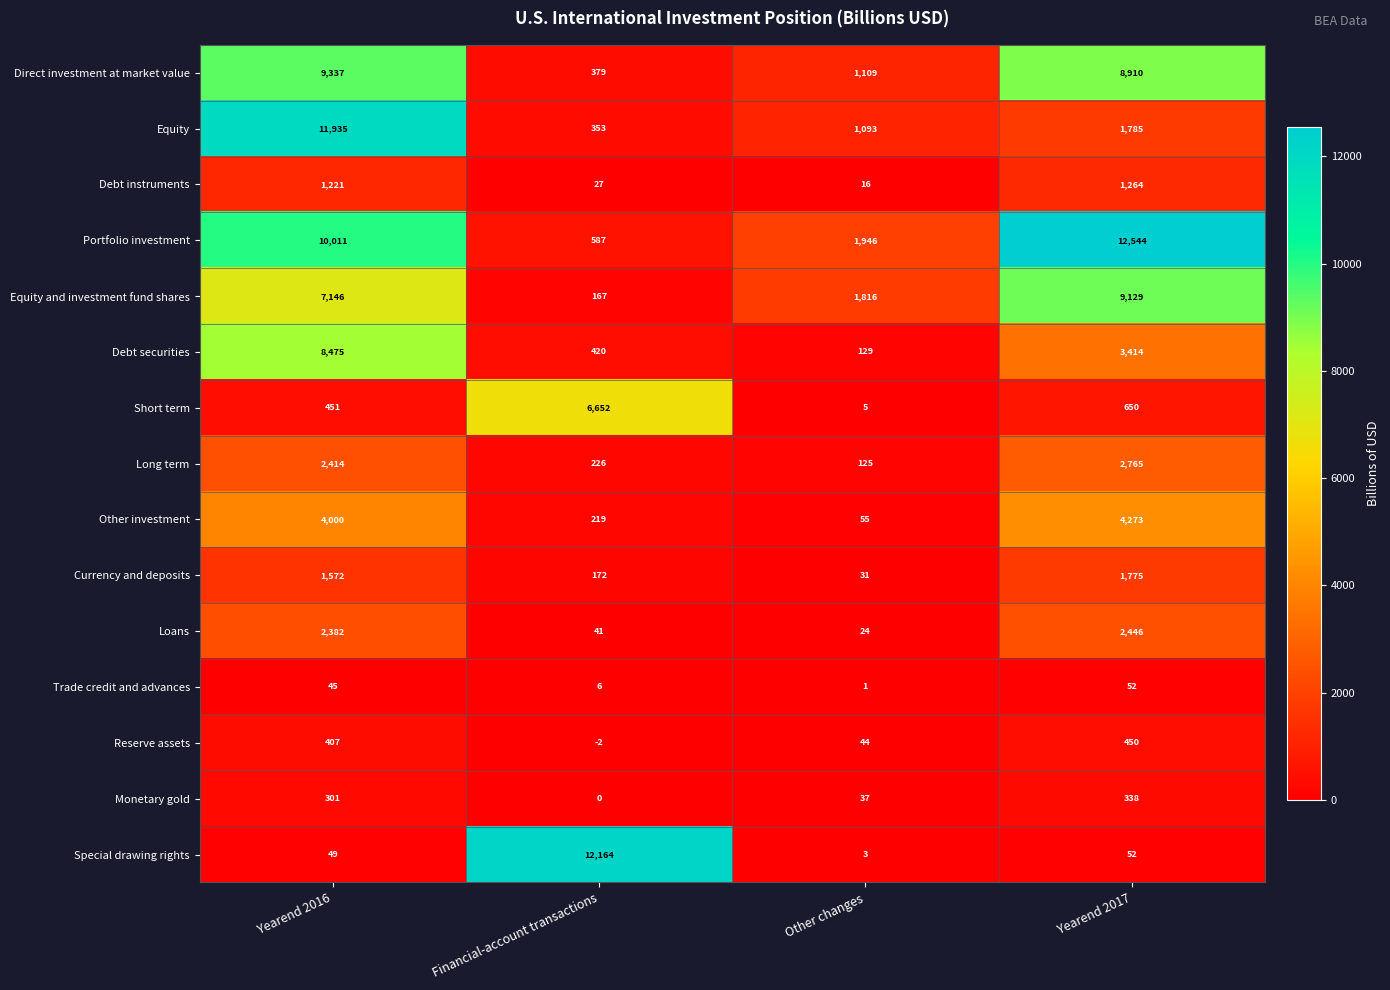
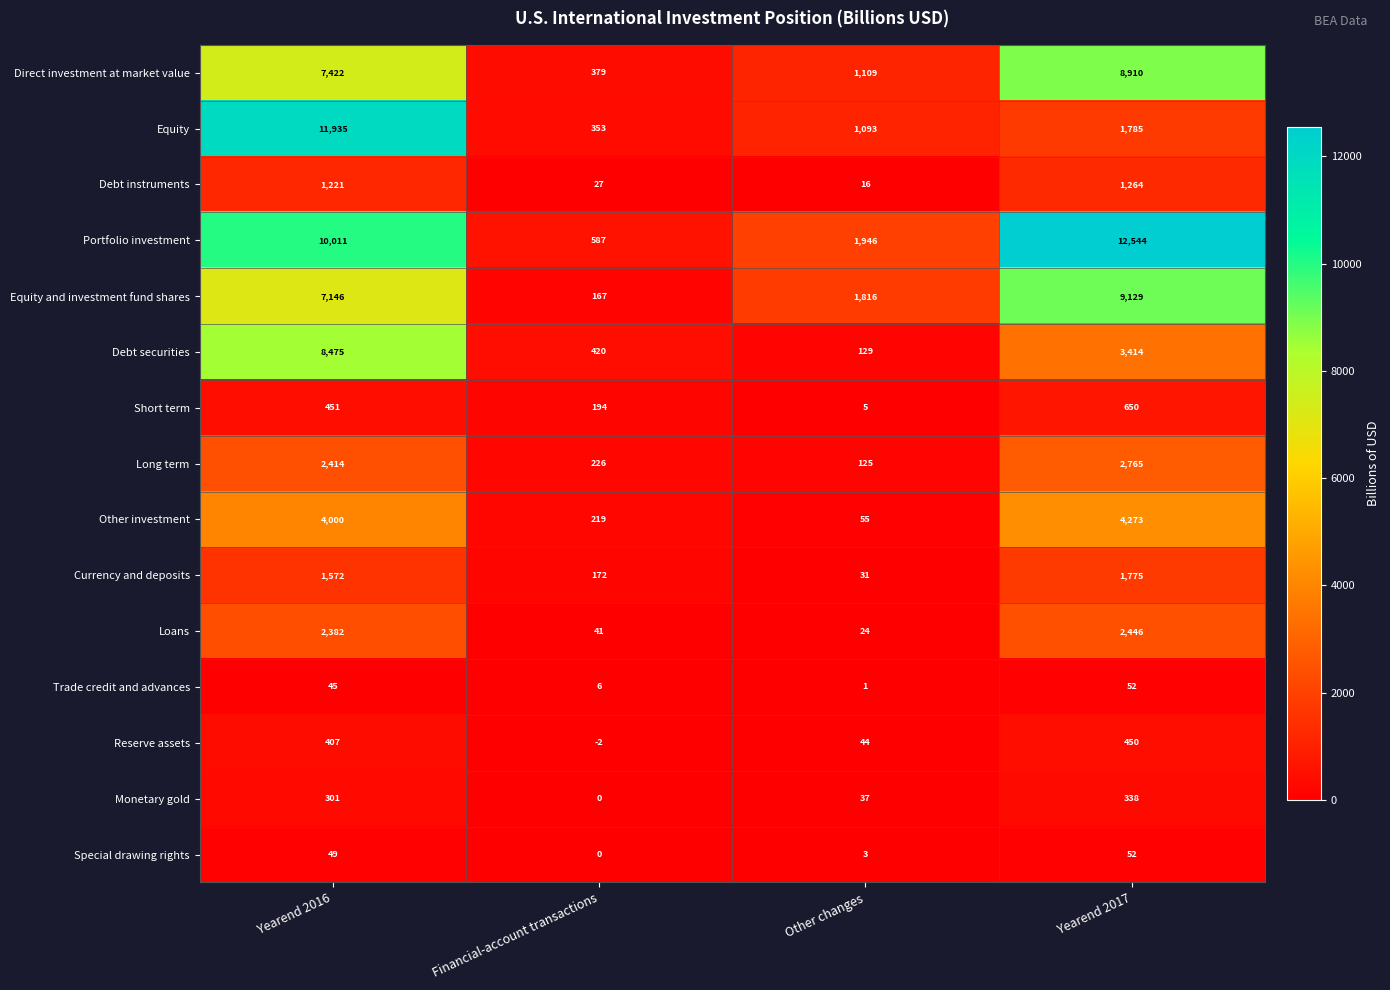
  {
    "Direct investment at market value": {
-     "Yearend 2016": "9,337",
+     "Yearend 2016": "7,422",
      "Financial-account transactions": "379",
      "Other changes": "1,109",
      "Yearend 2017": "8,910"
    },
    "Equity": {
      "Yearend 2016": "11,935",
      "Financial-account transactions": "353",
      "Other changes": "1,093",
      "Yearend 2017": "1,785"
    },
    "Debt instruments": {
      "Yearend 2016": "1,221",
      "Financial-account transactions": "27",
      "Other changes": "16",
      "Yearend 2017": "1,264"
    },
    "Portfolio investment": {
      "Yearend 2016": "10,011",
      "Financial-account transactions": "587",
      "Other changes": "1,946",
      "Yearend 2017": "12,544"
    },
    "Equity and investment fund shares": {
      "Yearend 2016": "7,146",
      "Financial-account transactions": "167",
      "Other changes": "1,816",
      "Yearend 2017": "9,129"
    },
    "Debt securities": {
      "Yearend 2016": "8,475",
      "Financial-account transactions": "420",
      "Other changes": "129",
      "Yearend 2017": "3,414"
    },
    "Short term": {
      "Yearend 2016": "451",
-     "Financial-account transactions": "6,652",
+     "Financial-account transactions": "194",
      "Other changes": "5",
      "Yearend 2017": "650"
    },
    "Long term": {
      "Yearend 2016": "2,414",
      "Financial-account transactions": "226",
      "Other changes": "125",
      "Yearend 2017": "2,765"
    },
    "Other investment": {
      "Yearend 2016": "4,000",
      "Financial-account transactions": "219",
      "Other changes": "55",
      "Yearend 2017": "4,273"
    },
    "Currency and deposits": {
      "Yearend 2016": "1,572",
      "Financial-account transactions": "172",
      "Other changes": "31",
      "Yearend 2017": "1,775"
    },
    "Loans": {
      "Yearend 2016": "2,382",
      "Financial-account transactions": "41",
      "Other changes": "24",
      "Yearend 2017": "2,446"
    },
    "Trade credit and advances": {
      "Yearend 2016": "45",
      "Financial-account transactions": "6",
      "Other changes": "1",
      "Yearend 2017": "52"
    },
    "Reserve assets": {
      "Yearend 2016": "407",
      "Financial-account transactions": "-2",
      "Other changes": "44",
      "Yearend 2017": "450"
    },
    "Monetary gold": {
      "Yearend 2016": "301",
      "Financial-account transactions": "0",
      "Other changes": "37",
      "Yearend 2017": "338"
    },
    "Special drawing rights": {
      "Yearend 2016": "49",
-     "Financial-account transactions": "12,164",
+     "Financial-account transactions": "0",
      "Other changes": "3",
      "Yearend 2017": "52"
    }
  }
